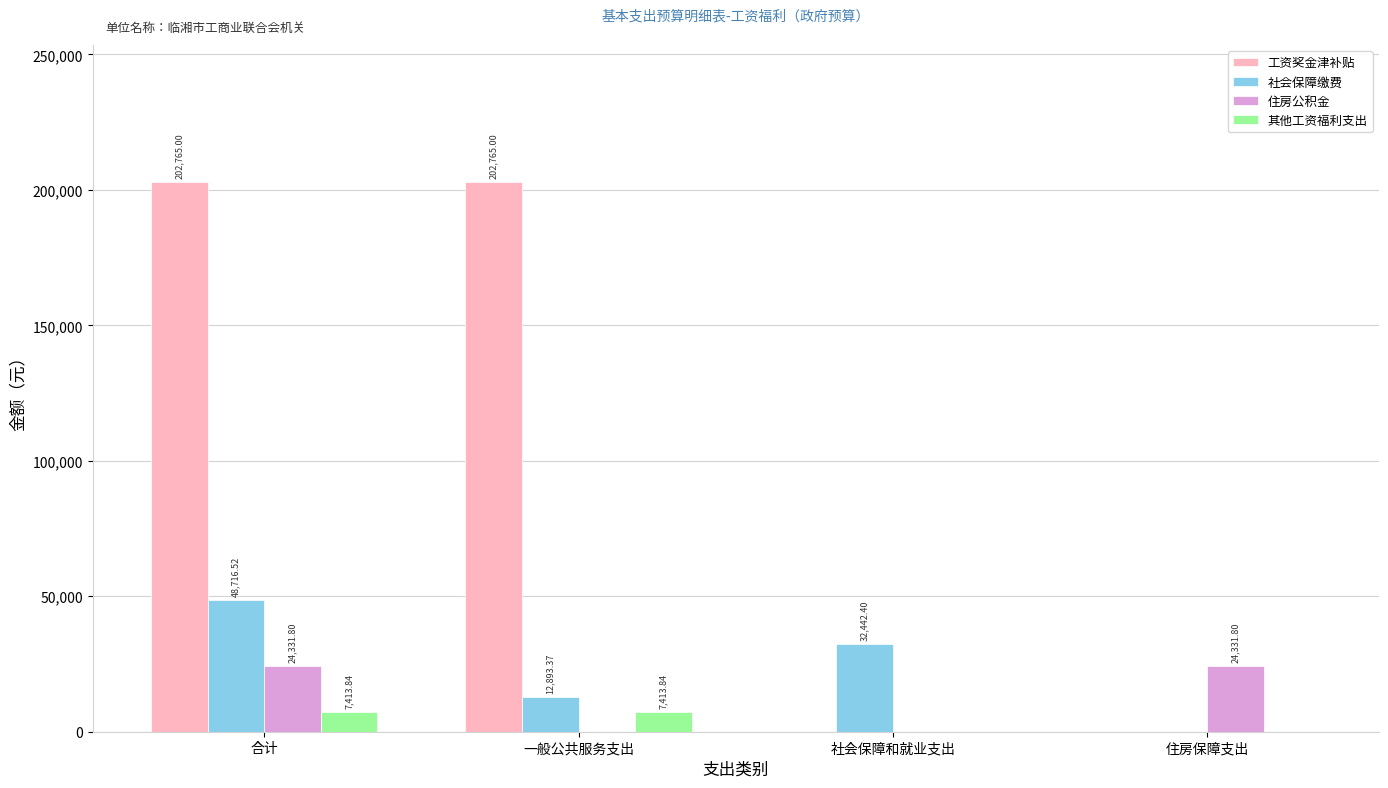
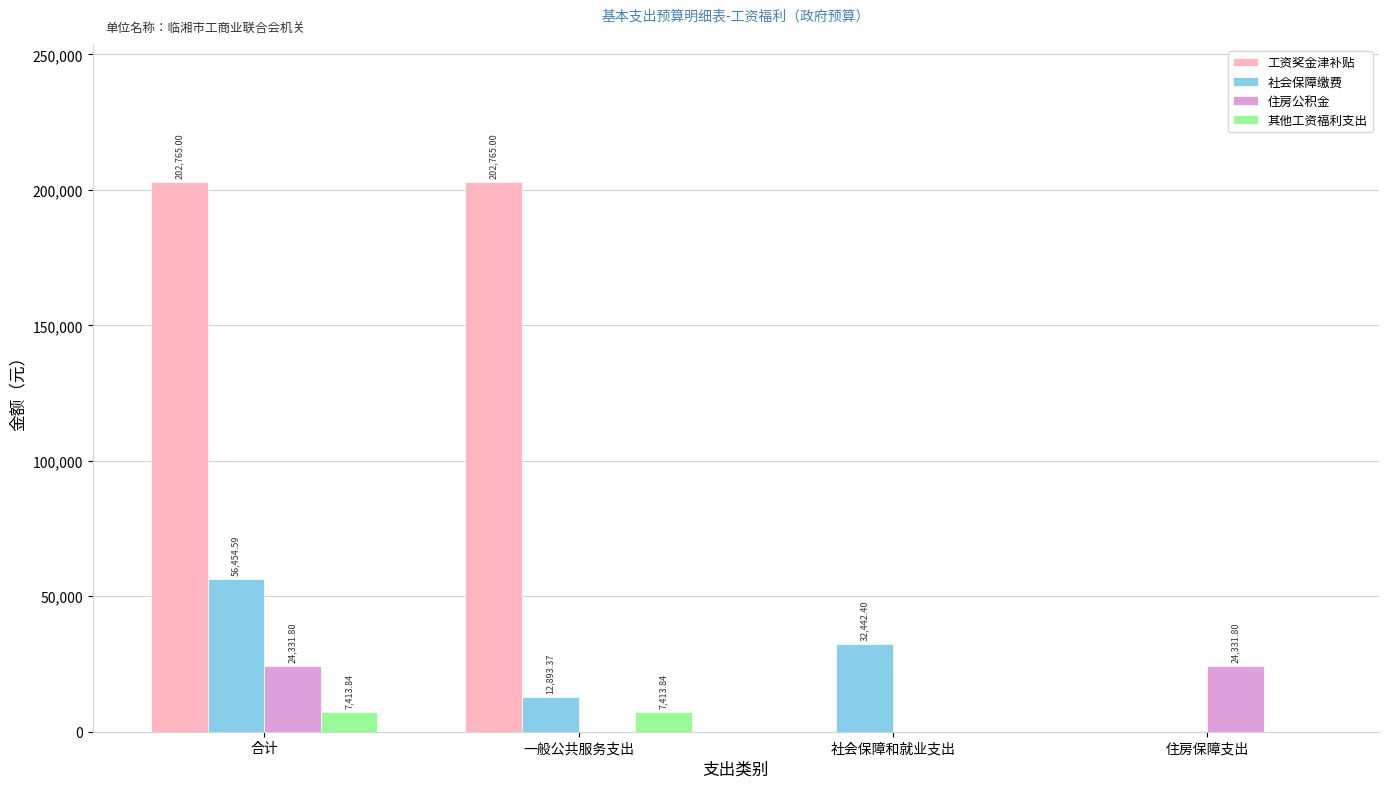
  {
    "社会保障缴费": {
-     "合计": "48,716.52",
+     "合计": "56,454.59",
      "一般公共服务支出": "12,893.37",
      "社会保障和就业支出": "32,442.40"
    },
    "其他工资福利支出": {
      "合计": "7,413.84",
      "一般公共服务支出": "7,413.84"
    }
  }
